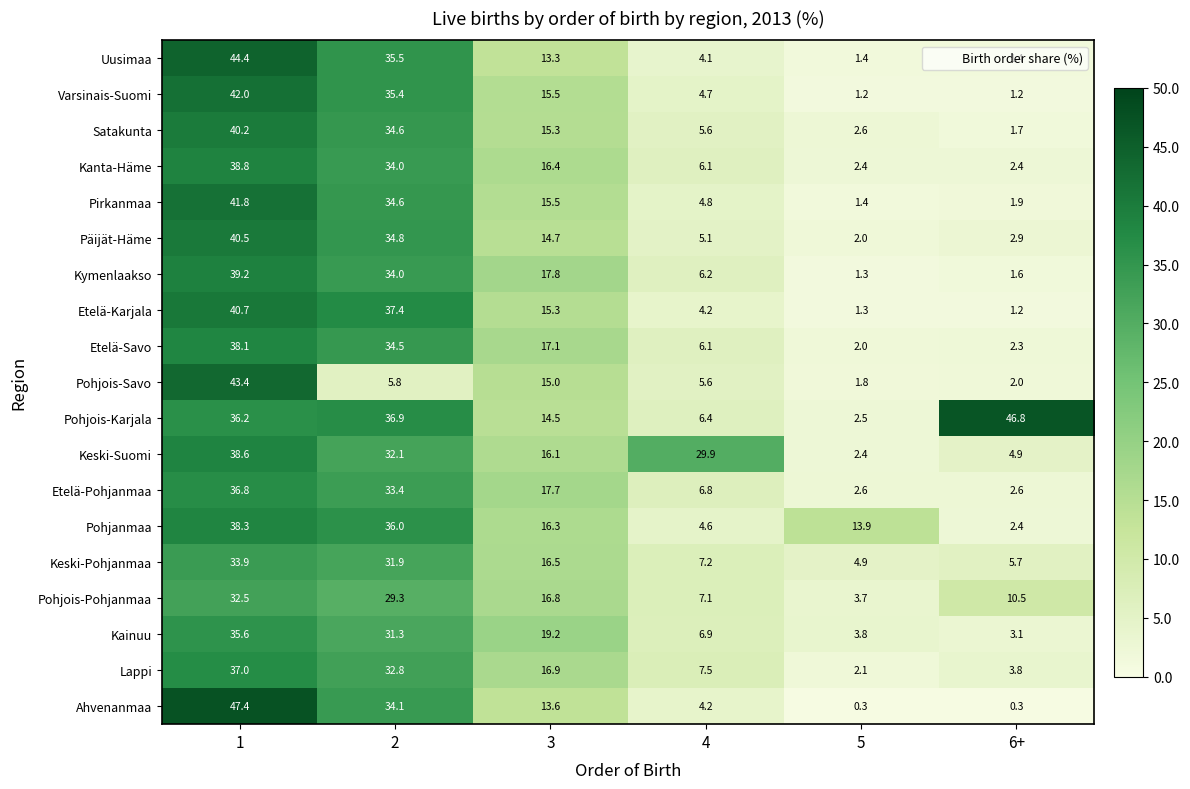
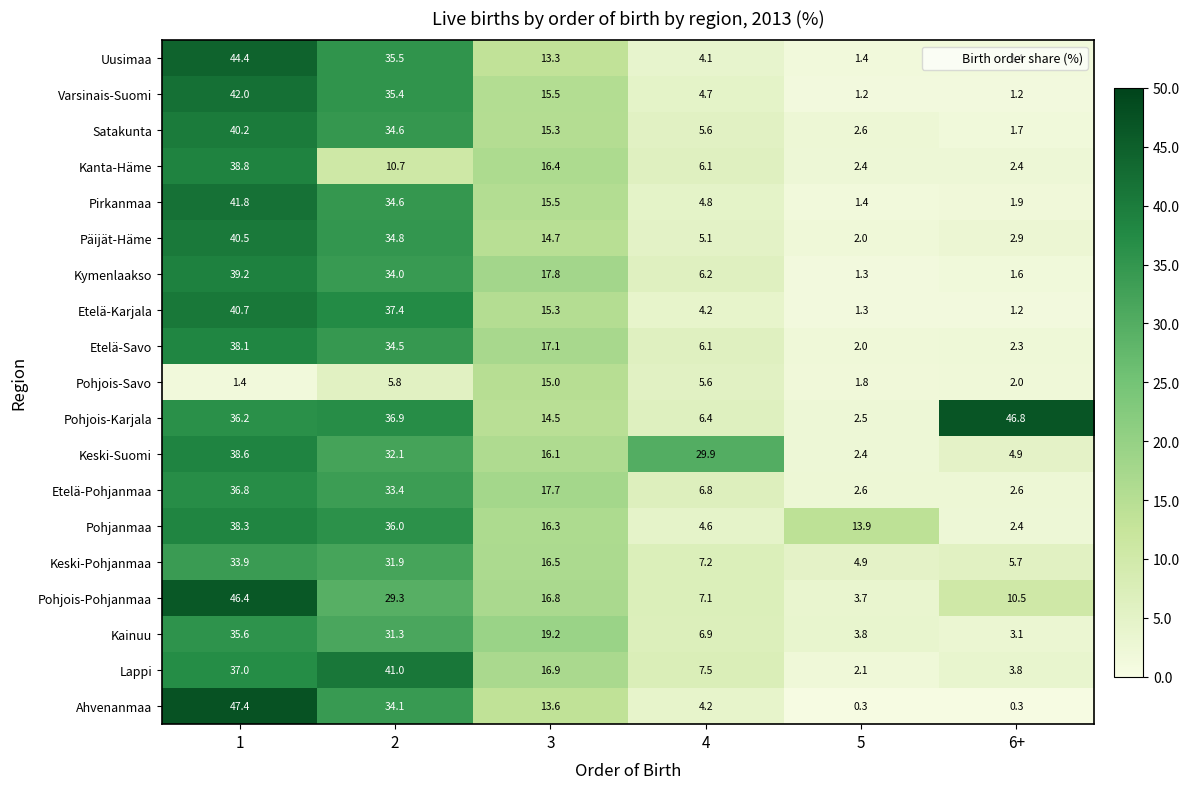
  {
    "Uusimaa": {
      "1": 44.4,
      "2": 35.5,
      "3": 13.3,
      "4": 4.1,
      "5": 1.4
    },
    "Varsinais-Suomi": {
      "1": 42.0,
      "2": 35.4,
      "3": 15.5,
      "4": 4.7,
      "5": 1.2,
      "6+": 1.2
    },
    "Satakunta": {
      "1": 40.2,
      "2": 34.6,
      "3": 15.3,
      "4": 5.6,
      "5": 2.6,
      "6+": 1.7
    },
    "Kanta-Häme": {
      "1": 38.8,
-     "2": 34.0,
+     "2": 10.7,
      "3": 16.4,
      "4": 6.1,
      "5": 2.4,
      "6+": 2.4
    },
    "Pirkanmaa": {
      "1": 41.8,
      "2": 34.6,
      "3": 15.5,
      "4": 4.8,
      "5": 1.4,
      "6+": 1.9
    },
    "Päijät-Häme": {
      "1": 40.5,
      "2": 34.8,
      "3": 14.7,
      "4": 5.1,
      "5": 2.0,
      "6+": 2.9
    },
    "Kymenlaakso": {
      "1": 39.2,
      "2": 34.0,
      "3": 17.8,
      "4": 6.2,
      "5": 1.3,
      "6+": 1.6
    },
    "Etelä-Karjala": {
      "1": 40.7,
      "2": 37.4,
      "3": 15.3,
      "4": 4.2,
      "5": 1.3,
      "6+": 1.2
    },
    "Etelä-Savo": {
      "1": 38.1,
      "2": 34.5,
      "3": 17.1,
      "4": 6.1,
      "5": 2.0,
      "6+": 2.3
    },
    "Pohjois-Savo": {
-     "1": 43.4,
+     "1": 1.4,
      "2": 5.8,
      "3": 15.0,
      "4": 5.6,
      "5": 1.8,
      "6+": 2.0
    },
    "Pohjois-Karjala": {
      "1": 36.2,
      "2": 36.9,
      "3": 14.5,
      "4": 6.4,
      "5": 2.5,
      "6+": 46.8
    },
    "Keski-Suomi": {
      "1": 38.6,
      "2": 32.1,
      "3": 16.1,
      "4": 29.9,
      "5": 2.4,
      "6+": 4.9
    },
    "Etelä-Pohjanmaa": {
      "1": 36.8,
      "2": 33.4,
      "3": 17.7,
      "4": 6.8,
      "5": 2.6,
      "6+": 2.6
    },
    "Pohjanmaa": {
      "1": 38.3,
      "2": 36.0,
      "3": 16.3,
      "4": 4.6,
      "5": 13.9,
      "6+": 2.4
    },
    "Keski-Pohjanmaa": {
      "1": 33.9,
      "2": 31.9,
      "3": 16.5,
      "4": 7.2,
      "5": 4.9,
      "6+": 5.7
    },
    "Pohjois-Pohjanmaa": {
-     "1": 32.5,
+     "1": 46.4,
      "2": 29.3,
      "3": 16.8,
      "4": 7.1,
      "5": 3.7,
      "6+": 10.5
    },
    "Kainuu": {
      "1": 35.6,
      "2": 31.3,
      "3": 19.2,
      "4": 6.9,
      "5": 3.8,
      "6+": 3.1
    },
    "Lappi": {
      "1": 37.0,
-     "2": 32.8,
+     "2": 41.0,
      "3": 16.9,
      "4": 7.5,
      "5": 2.1,
      "6+": 3.8
    },
    "Ahvenanmaa": {
      "1": 47.4,
      "2": 34.1,
      "3": 13.6,
      "4": 4.2,
      "5": 0.3,
      "6+": 0.3
    }
  }
